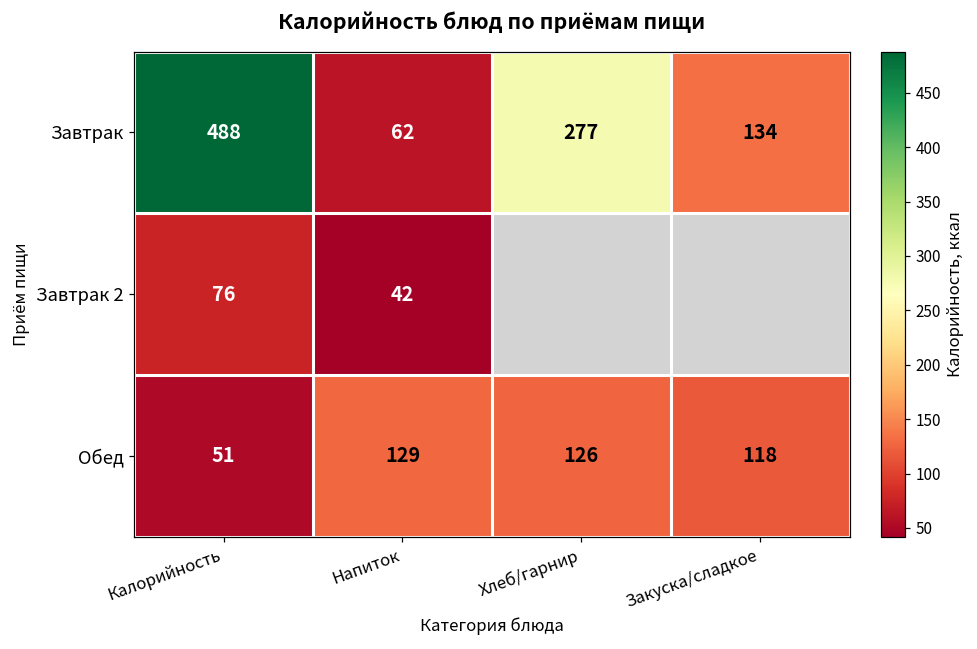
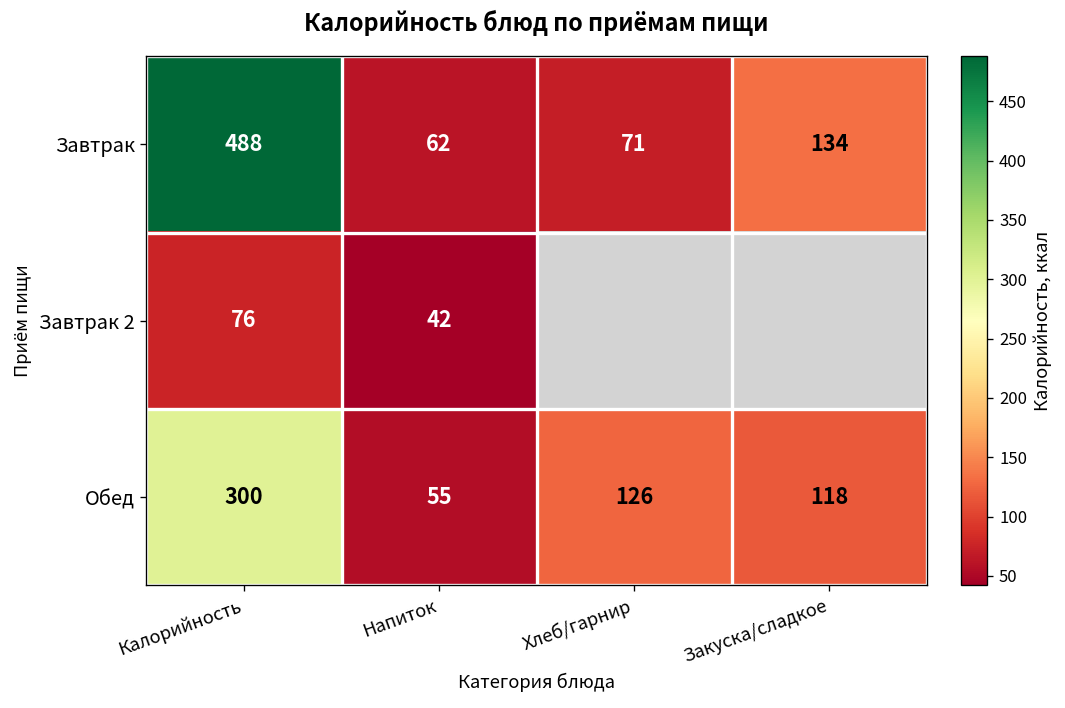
  {
    "Завтрак": {
      "Калорийность": 488,
      "Напиток": 62,
-     "Хлеб/гарнир": 277,
+     "Хлеб/гарнир": 71,
      "Закуска/сладкое": 134
    },
    "Завтрак 2": {
      "Калорийность": 76,
      "Напиток": 42
    },
    "Обед": {
-     "Калорийность": 51,
-     "Напиток": 129,
+     "Калорийность": 300,
+     "Напиток": 55,
      "Хлеб/гарнир": 126,
      "Закуска/сладкое": 118
    }
  }
